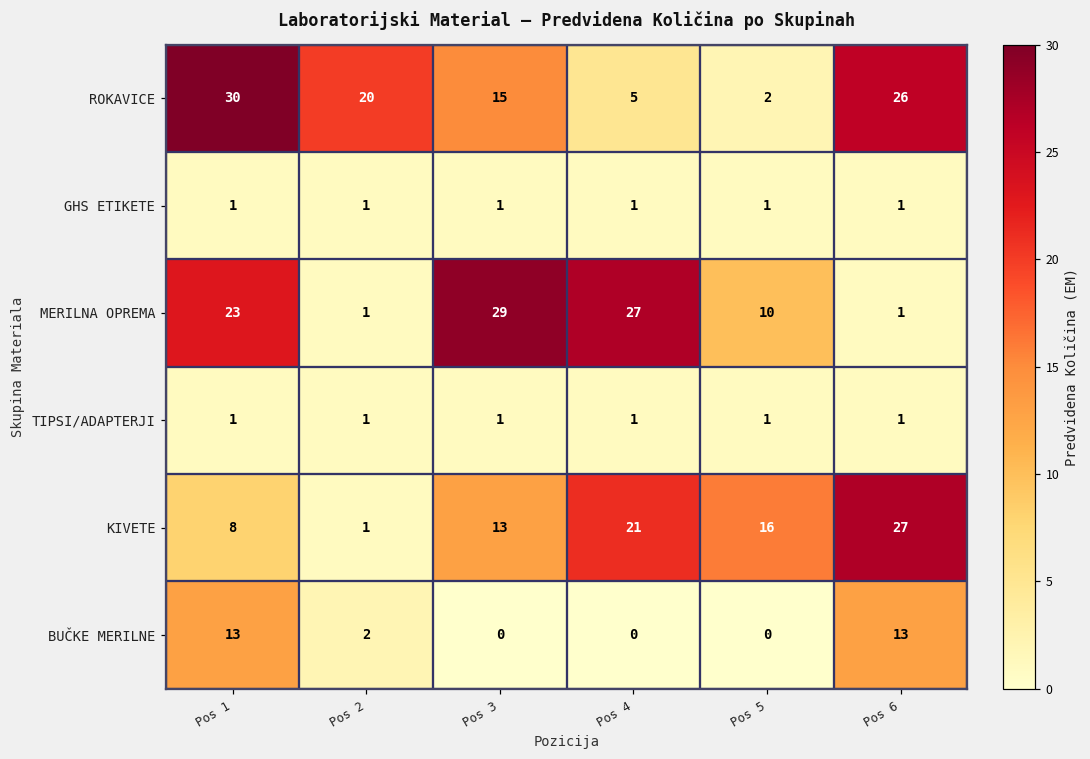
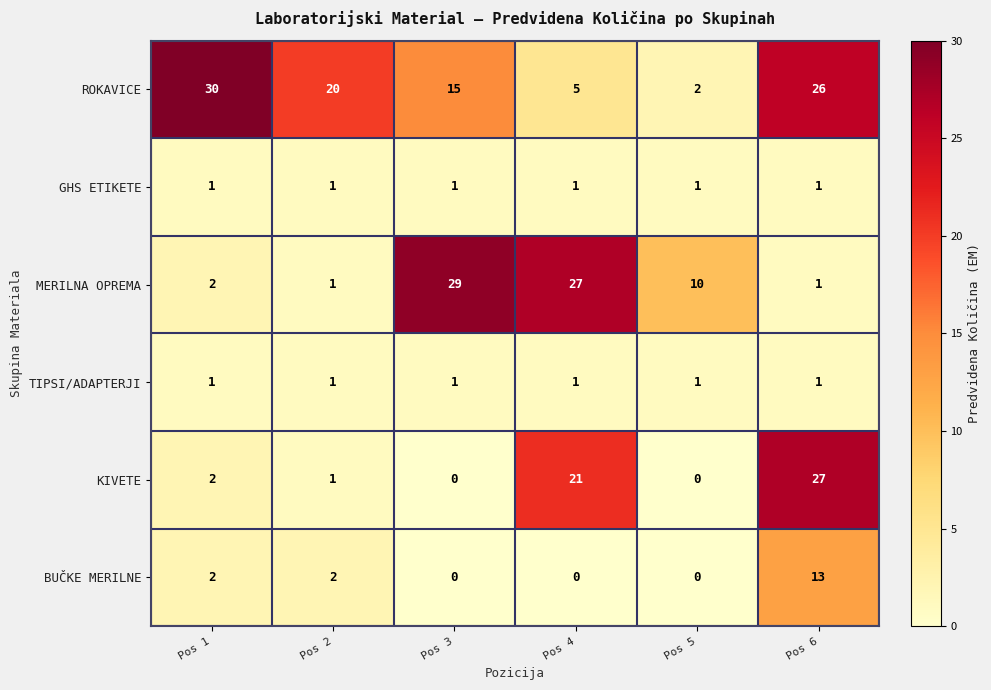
  {
    "ROKAVICE": {
      "Pos 1": 30,
      "Pos 2": 20,
      "Pos 3": 15,
      "Pos 4": 5,
      "Pos 5": 2,
      "Pos 6": 26
    },
    "GHS ETIKETE": {
      "Pos 1": 1,
      "Pos 2": 1,
      "Pos 3": 1,
      "Pos 4": 1,
      "Pos 5": 1,
      "Pos 6": 1
    },
    "MERILNA OPREMA": {
-     "Pos 1": 23,
+     "Pos 1": 2,
      "Pos 2": 1,
      "Pos 3": 29,
      "Pos 4": 27,
      "Pos 5": 10,
      "Pos 6": 1
    },
    "TIPSI/ADAPTERJI": {
      "Pos 1": 1,
      "Pos 2": 1,
      "Pos 3": 1,
      "Pos 4": 1,
      "Pos 5": 1,
      "Pos 6": 1
    },
    "KIVETE": {
-     "Pos 1": 8,
+     "Pos 1": 2,
      "Pos 2": 1,
-     "Pos 3": 13,
+     "Pos 3": 0,
      "Pos 4": 21,
-     "Pos 5": 16,
+     "Pos 5": 0,
      "Pos 6": 27
    },
    "BUČKE MERILNE": {
-     "Pos 1": 13,
+     "Pos 1": 2,
      "Pos 2": 2,
      "Pos 3": 0,
      "Pos 4": 0,
      "Pos 5": 0,
      "Pos 6": 13
    }
  }
